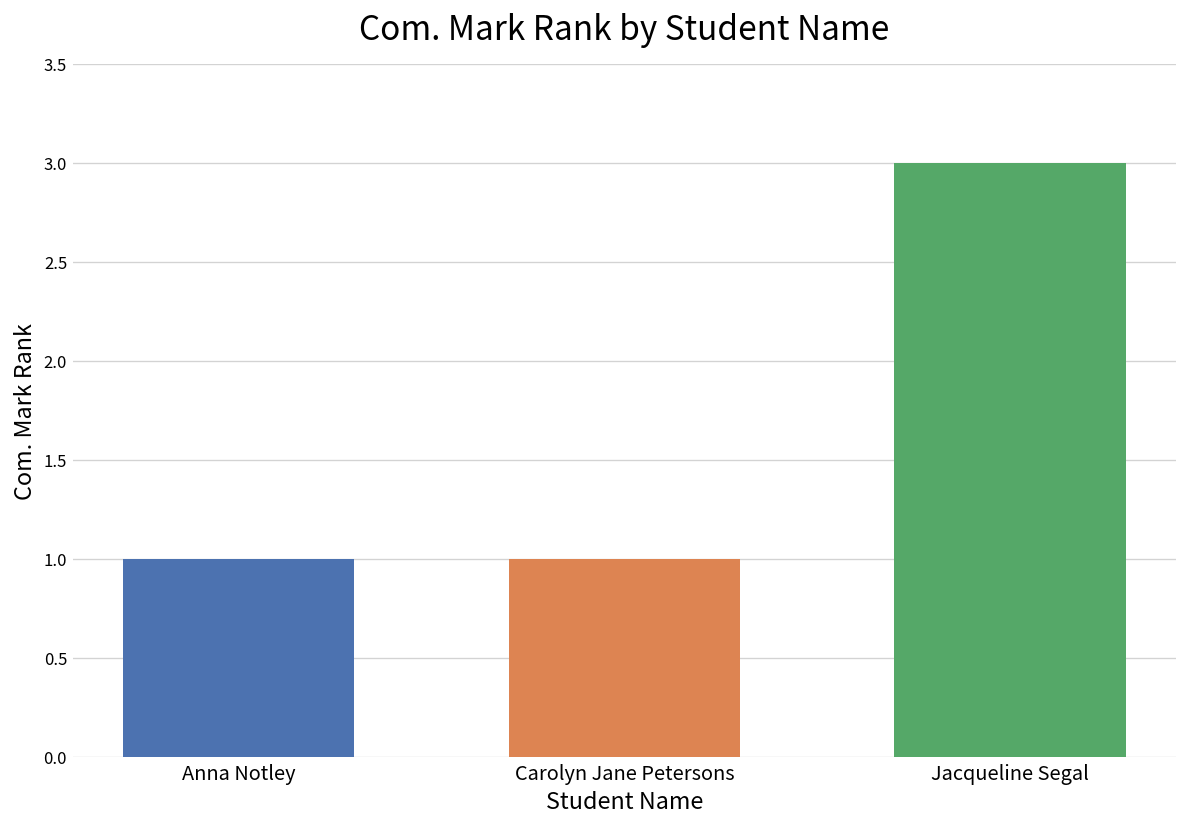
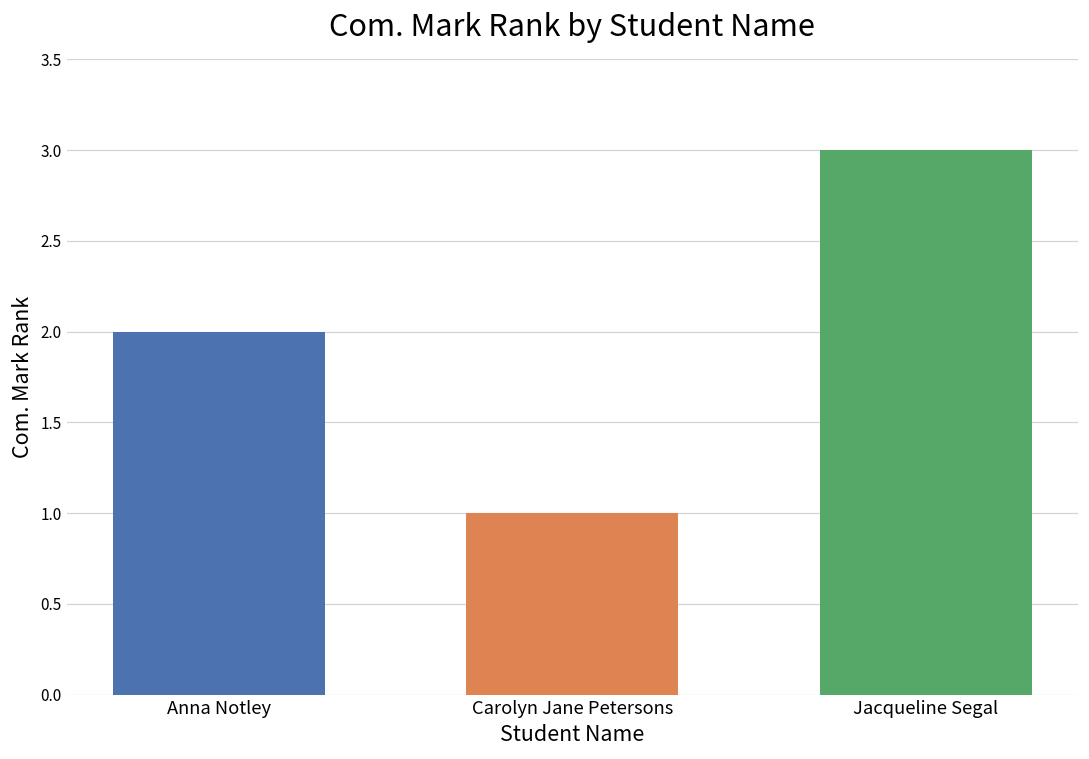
  {
-   "Anna Notley": 1,
+   "Anna Notley": 2,
    "Carolyn Jane Petersons": 1,
    "Jacqueline Segal": 3
  }
